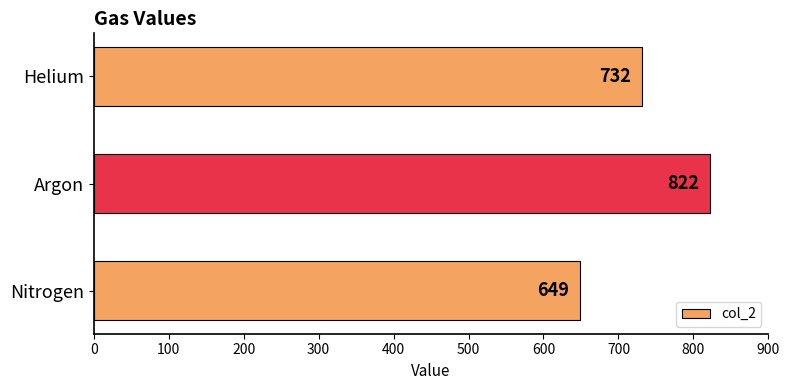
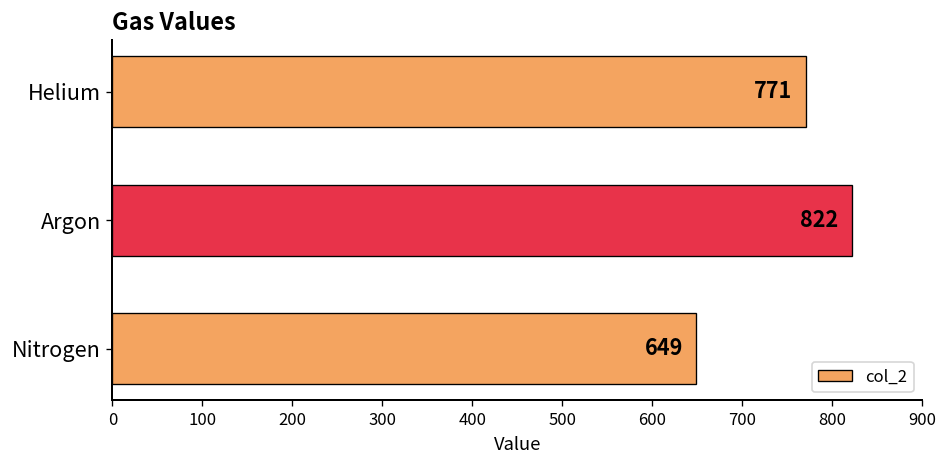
  {
-   "Helium": 732,
+   "Helium": 771,
    "Argon": 822,
    "Nitrogen": 649
  }
